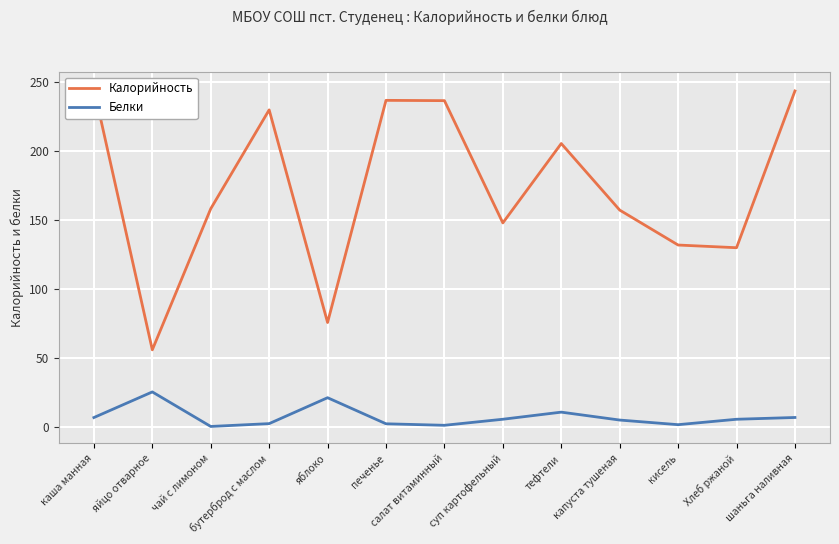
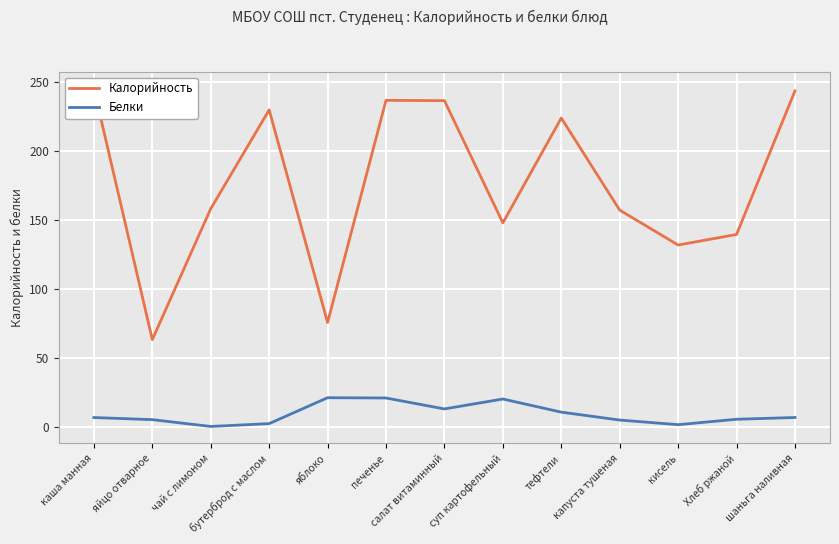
  {
    "Калорийность": {
-     "яйцо отварное": 56,
+     "яйцо отварное": 63,
      "чай с лимоном": 158,
      "бутерброд с маслом": 230,
      "яблоко": 75,
      "печенье": 236,
      "салат витаминный": 236,
      "суп картофельный": 148,
-     "тефтели": 205,
+     "тефтели": 224,
      "капуста тушеная": 157,
      "кисель": 132,
-     "Хлеб ржаной": 130,
+     "Хлеб ржаной": 139,
      "шаньга наливная": 243
    },
    "Белки": {
      "каша манная": 7,
-     "яйцо отварное": 25,
+     "яйцо отварное": 5,
      "чай с лимоном": 0,
      "бутерброд с маслом": 2,
      "яблоко": 21,
-     "печенье": 2,
-     "салат витаминный": 1,
-     "суп картофельный": 5,
+     "печенье": 21,
+     "салат витаминный": 13,
+     "суп картофельный": 20,
      "тефтели": 10,
      "капуста тушеная": 5,
      "кисель": 1,
      "Хлеб ржаной": 5,
      "шаньга наливная": 7
    }
  }
